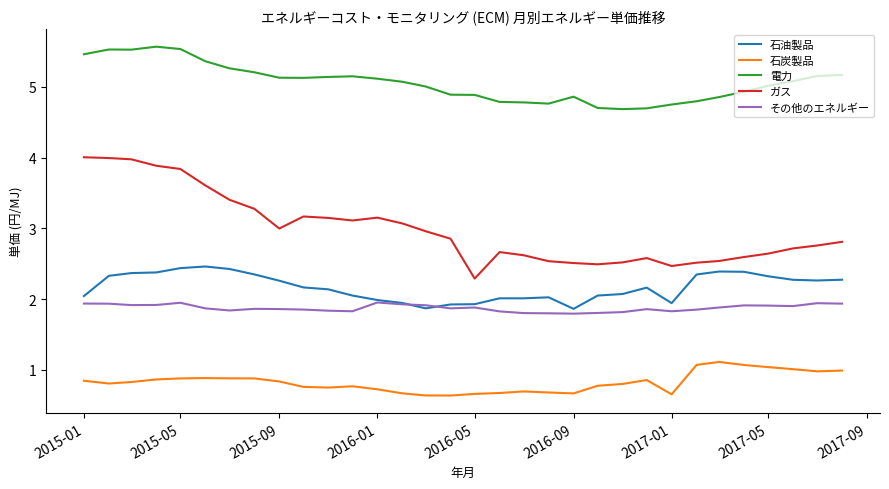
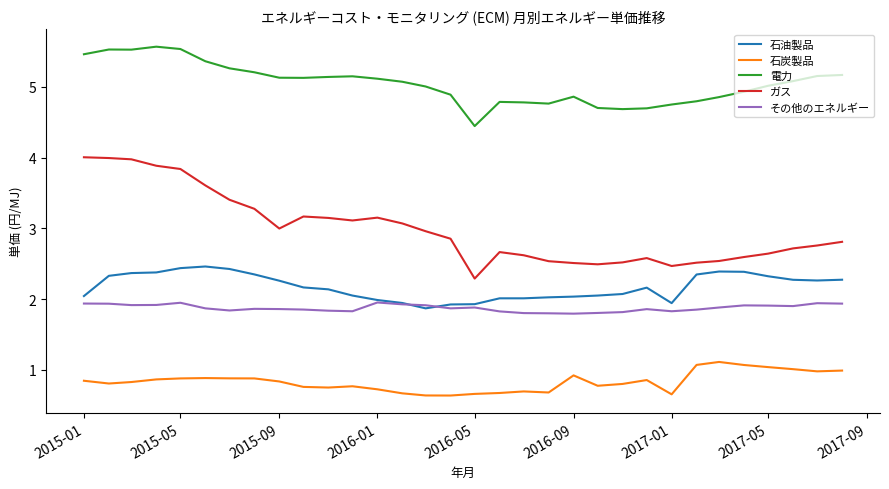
  {
    "石油製品": {
      "2015-01": 2.0,
      "2015-05": 2.4,
      "2015-09": 2.3,
      "2016-05": 1.9,
-     "2016-09": 1.9,
+     "2016-09": 2.0,
      "2017-01": 1.9,
      "2017-05": 2.3
    },
    "石炭製品": {
      "2015-01": 0.8,
      "2015-05": 0.9,
      "2015-09": 0.8,
      "2016-01": 0.7,
      "2016-05": 0.7,
-     "2016-09": 0.7,
+     "2016-09": 0.9,
      "2017-01": 0.7,
      "2017-05": 1.0
    },
    "電力": {
      "2015-01": 5.5,
      "2015-05": 5.5,
      "2015-09": 5.1,
      "2016-01": 5.1,
-     "2016-05": 4.9,
+     "2016-05": 4.4,
      "2016-09": 4.9,
      "2017-01": 4.8
    },
    "ガス": {
      "2015-01": 4.0,
      "2015-05": 3.8,
      "2015-09": 3.0,
      "2016-01": 3.2,
      "2016-05": 2.3,
      "2016-09": 2.5,
      "2017-01": 2.5,
      "2017-05": 2.6
    },
    "その他のエネルギー": {
      "2015-01": 1.9,
      "2015-05": 1.9,
      "2015-09": 1.9,
      "2016-05": 1.9,
      "2016-09": 1.8,
      "2017-01": 1.8,
      "2017-05": 1.9
    }
  }
